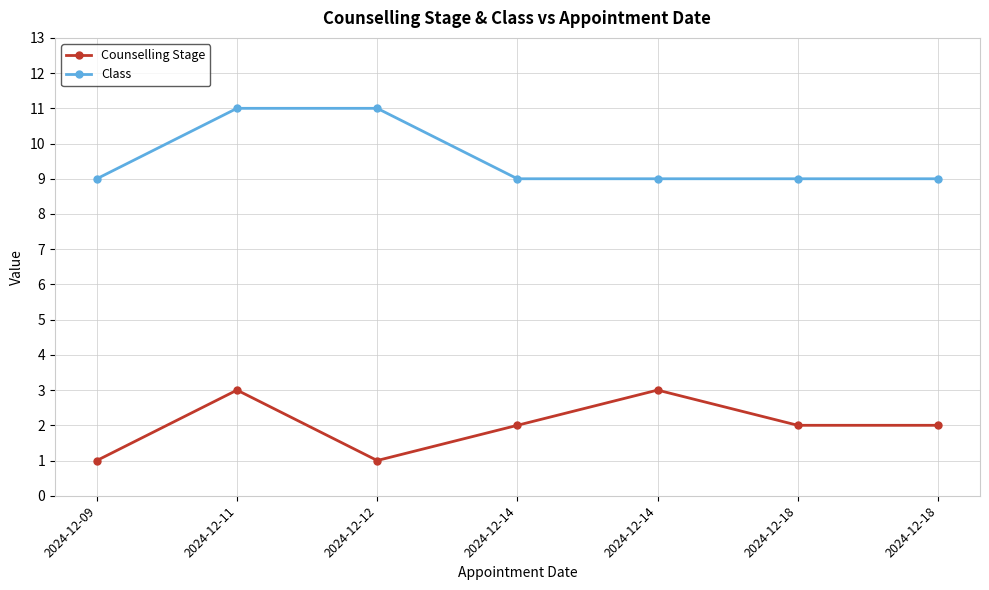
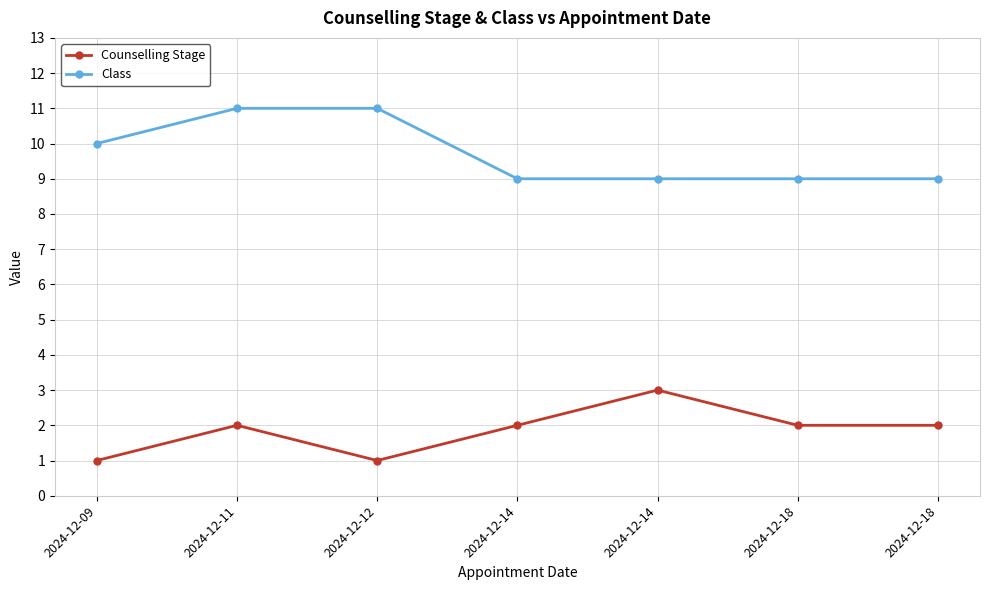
  {
    "Counselling Stage": {
      "2024-12-09": 1,
-     "2024-12-11": 3,
+     "2024-12-11": 2,
      "2024-12-12": 1
    },
    "Class": {
-     "2024-12-09": 9,
+     "2024-12-09": 10,
      "2024-12-11": 11,
      "2024-12-12": 11
    }
  }
